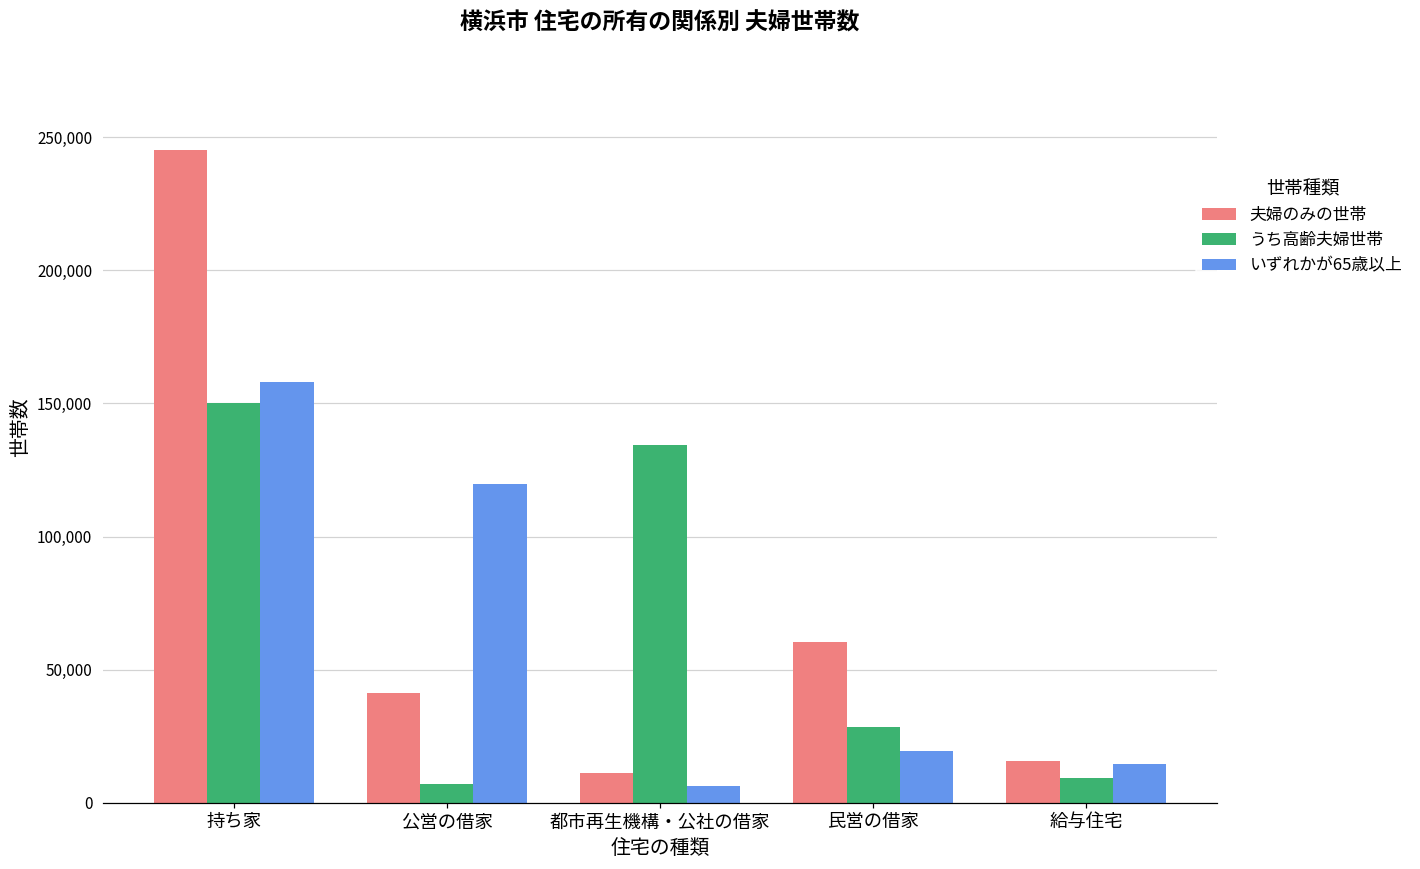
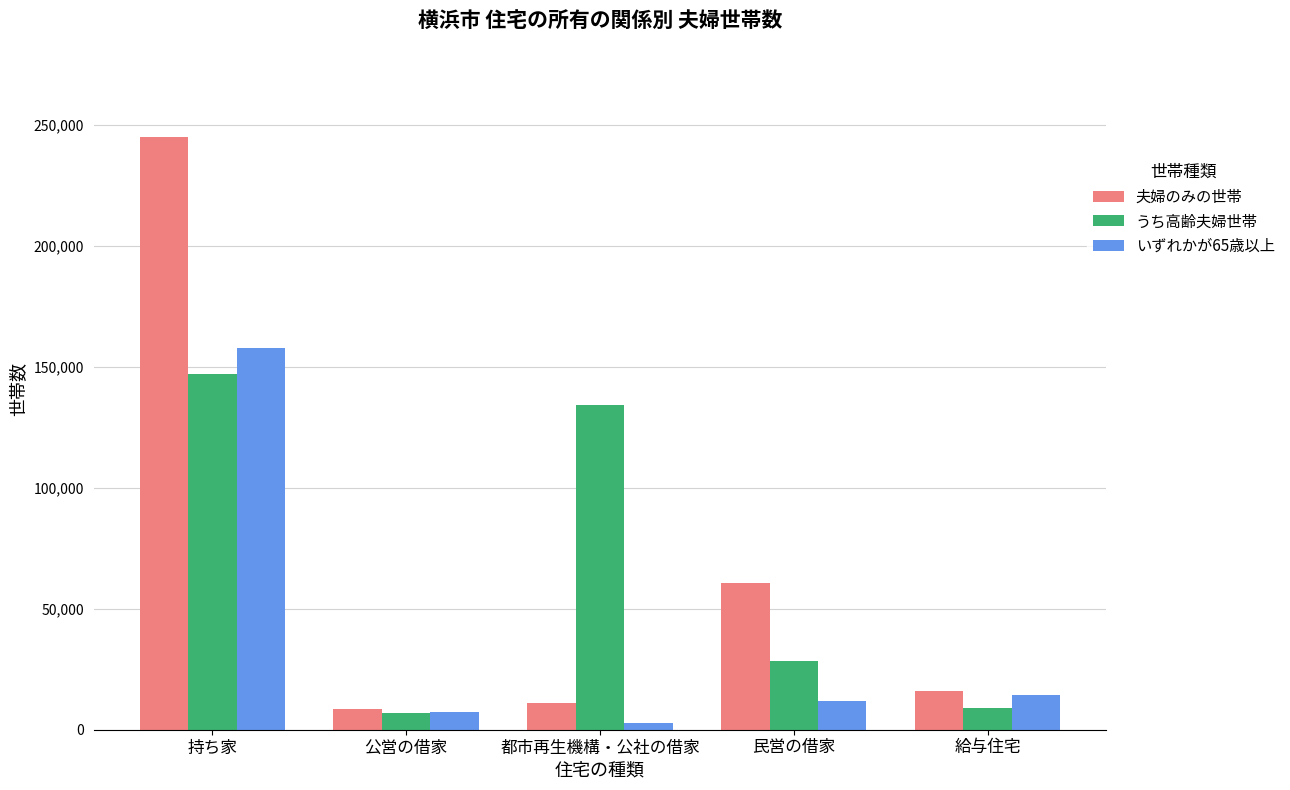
  {
    "夫婦のみの世帯": {
      "持ち家": "245,000",
-     "公営の借家": "41,000",
+     "公営の借家": "9,000",
      "都市再生機構・公社の借家": "11,000",
      "民営の借家": "60,000",
      "給与住宅": "16,000"
    },
    "うち高齢夫婦世帯": {
-     "持ち家": "150,000",
+     "持ち家": "147,000",
      "公営の借家": "7,000",
      "都市再生機構・公社の借家": "134,000",
      "民営の借家": "28,000",
      "給与住宅": "9,000"
    },
    "いずれかが65歳以上": {
      "持ち家": "158,000",
-     "公営の借家": "120,000",
-     "都市再生機構・公社の借家": "6,000",
-     "民営の借家": "19,000",
+     "公営の借家": "7,000",
+     "都市再生機構・公社の借家": "3,000",
+     "民営の借家": "12,000",
      "給与住宅": "14,000"
    }
  }
